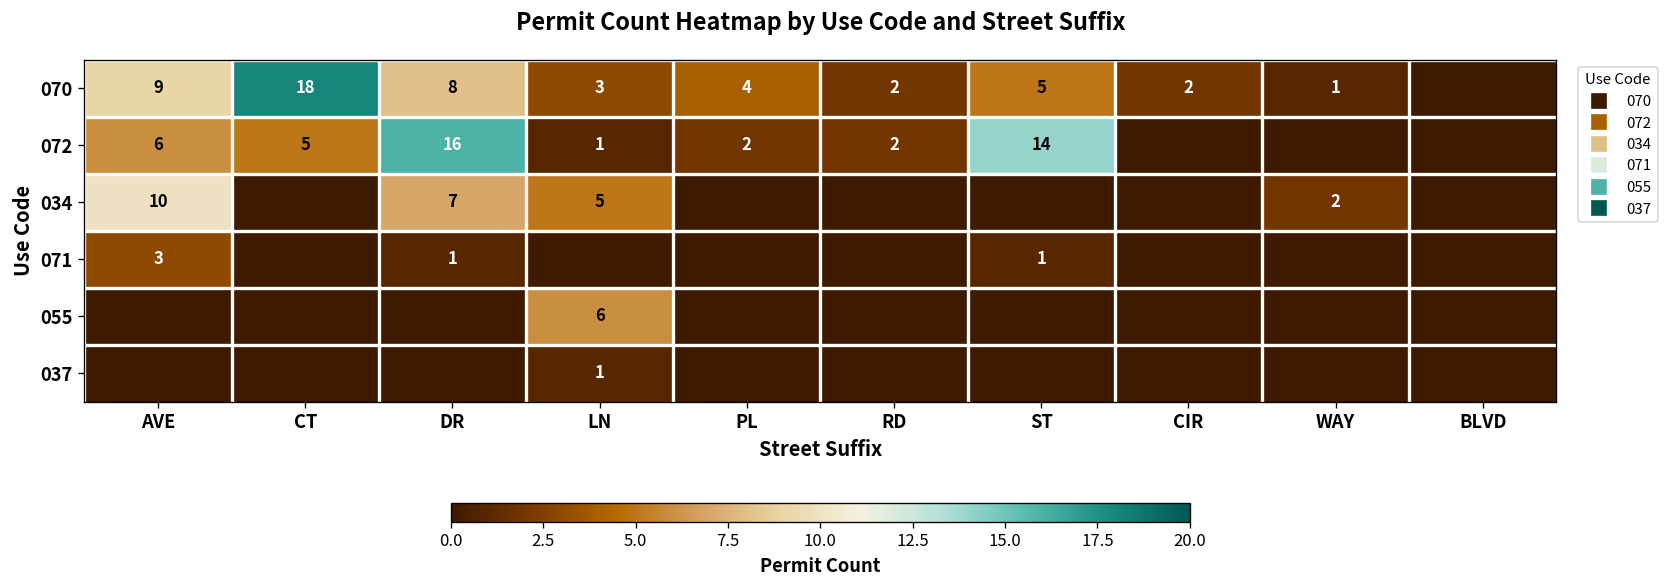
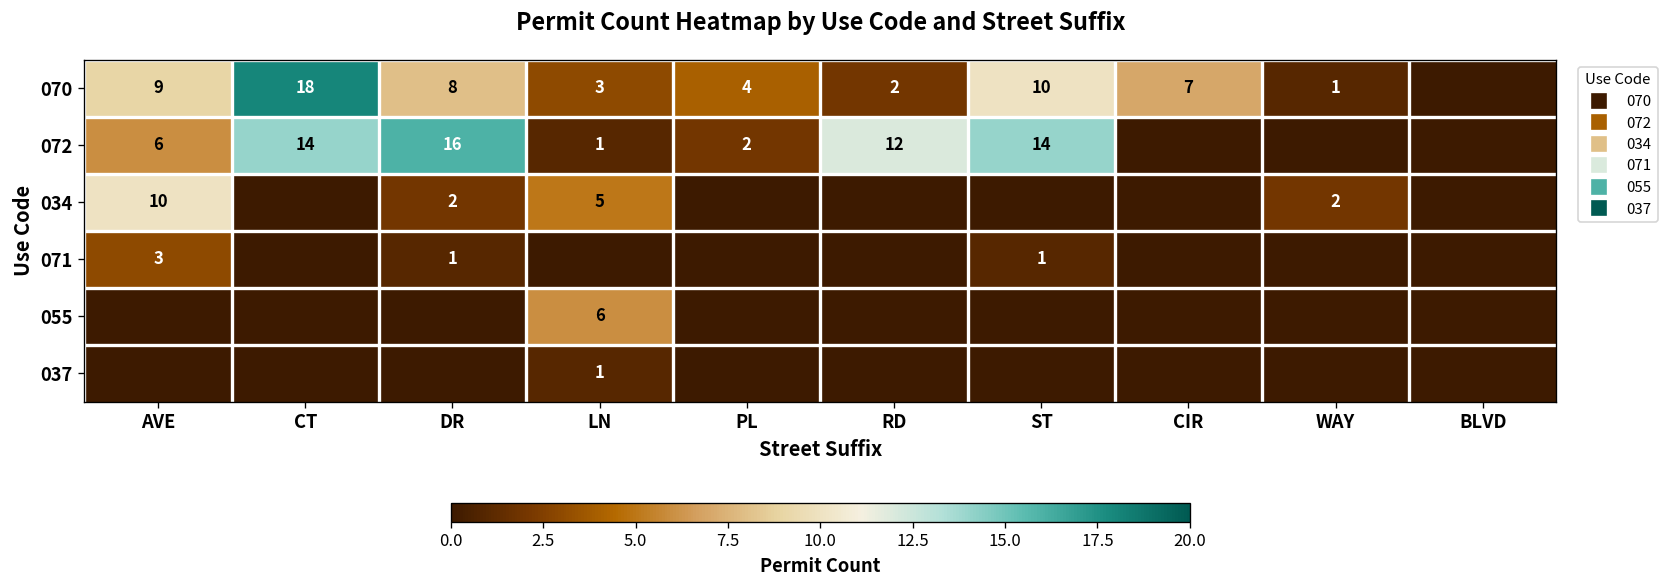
  {
    "070": {
      "AVE": 9,
      "CT": 18,
      "DR": 8,
      "LN": 3,
      "PL": 4,
      "RD": 2,
-     "ST": 5,
-     "CIR": 2,
+     "ST": 10,
+     "CIR": 7,
      "WAY": 1
    },
    "072": {
      "AVE": 6,
-     "CT": 5,
+     "CT": 14,
      "DR": 16,
      "LN": 1,
      "PL": 2,
-     "RD": 2,
+     "RD": 12,
      "ST": 14
    },
    "034": {
      "AVE": 10,
-     "DR": 7,
+     "DR": 2,
      "LN": 5,
      "WAY": 2
    },
    "071": {
      "AVE": 3,
      "DR": 1,
      "ST": 1
    },
    "055": {
      "LN": 6
    },
    "037": {
      "LN": 1
    }
  }
